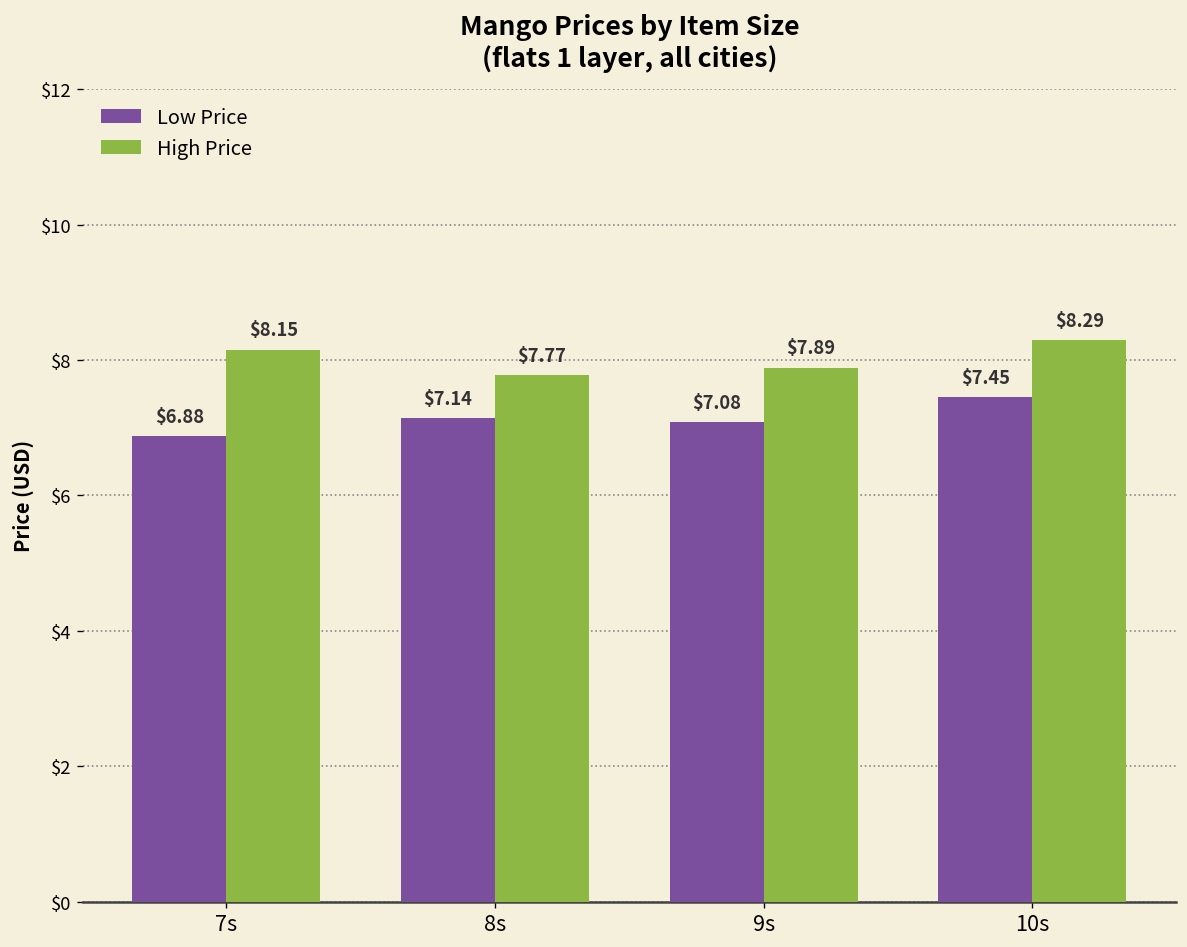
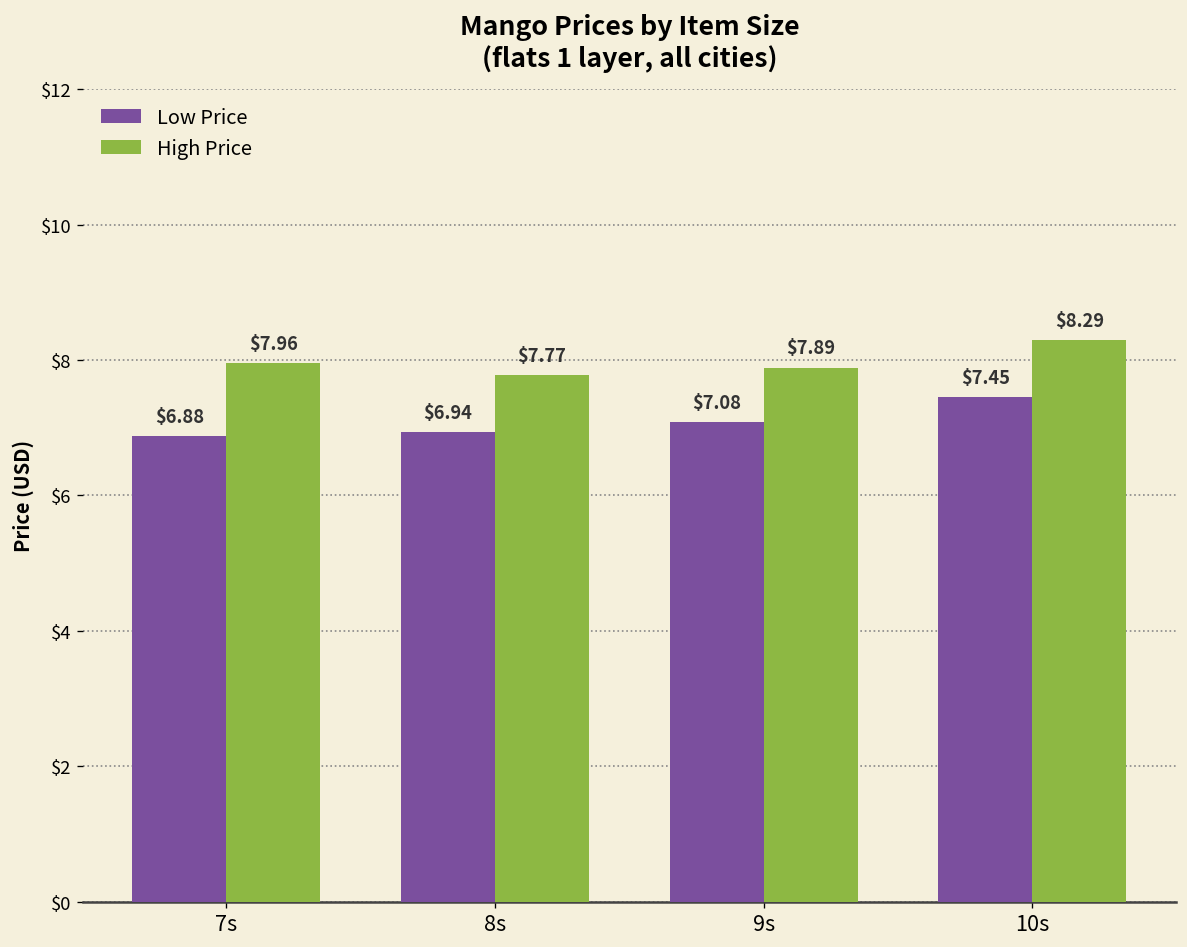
  {
    "Low Price": {
      "7s": "$6.88",
-     "8s": "$7.14",
+     "8s": "$6.94",
      "9s": "$7.08",
      "10s": "$7.45"
    },
    "High Price": {
-     "7s": "$8.15",
+     "7s": "$7.96",
      "8s": "$7.77",
      "9s": "$7.89",
      "10s": "$8.29"
    }
  }
